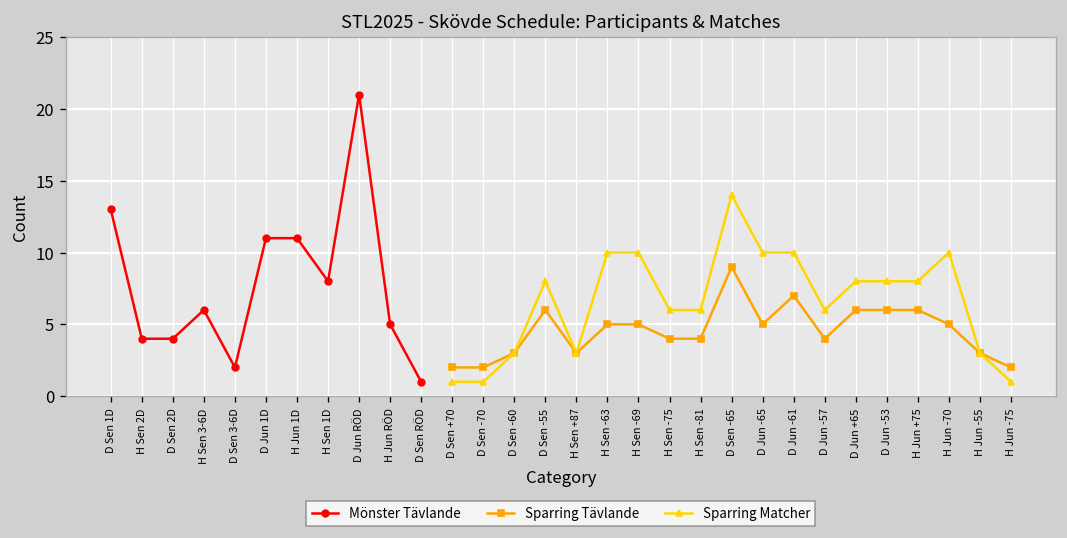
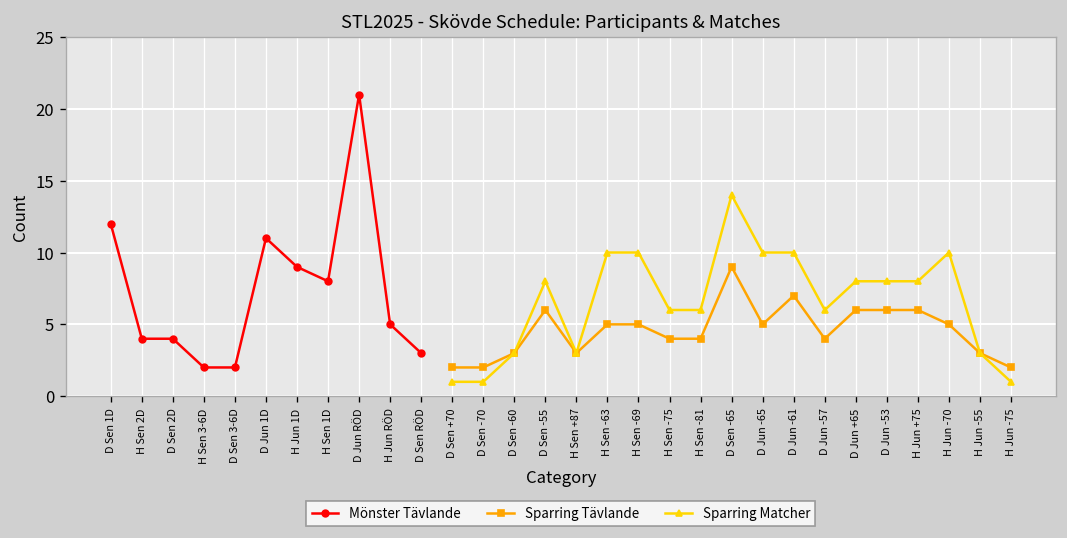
  {
    "Mönster Tävlande": {
-     "D Sen 1D": 13,
+     "D Sen 1D": 12,
      "H Sen 2D": 4,
      "D Sen 2D": 4,
-     "H Sen 3-6D": 6,
+     "H Sen 3-6D": 2,
      "D Sen 3-6D": 2,
      "D Jun 1D": 11,
-     "H Jun 1D": 11,
+     "H Jun 1D": 9,
      "H Sen 1D": 8,
      "D Jun RÖD": 21,
      "H Jun RÖD": 5,
-     "D Sen RÖD": 1
+     "D Sen RÖD": 3
    }
  }
